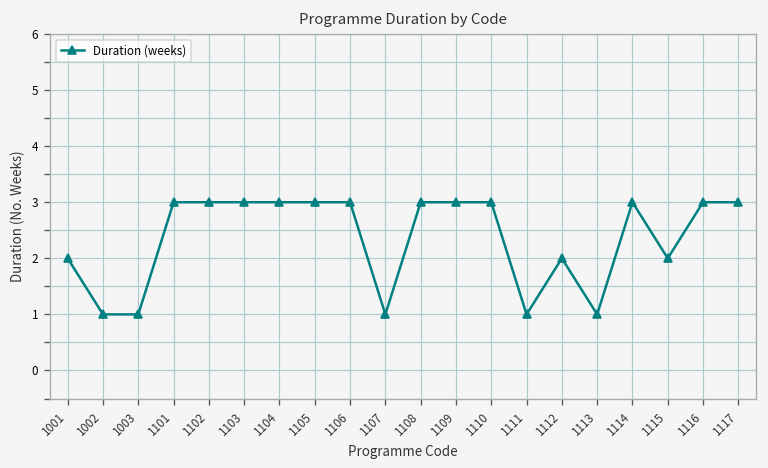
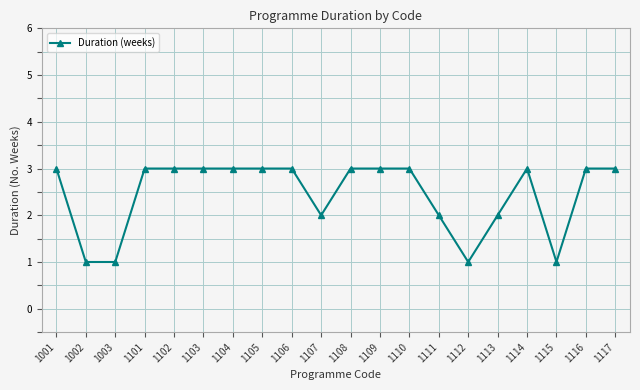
  {
-   "1001": 2,
+   "1001": 3,
    "1002": 1,
    "1003": 1,
    "1101": 3,
    "1102": 3,
    "1103": 3,
    "1104": 3,
    "1105": 3,
    "1106": 3,
-   "1107": 1,
+   "1107": 2,
    "1108": 3,
    "1109": 3,
    "1110": 3,
-   "1111": 1,
-   "1112": 2,
-   "1113": 1,
+   "1111": 2,
+   "1112": 1,
+   "1113": 2,
    "1114": 3,
-   "1115": 2,
+   "1115": 1,
    "1116": 3,
    "1117": 3
  }
